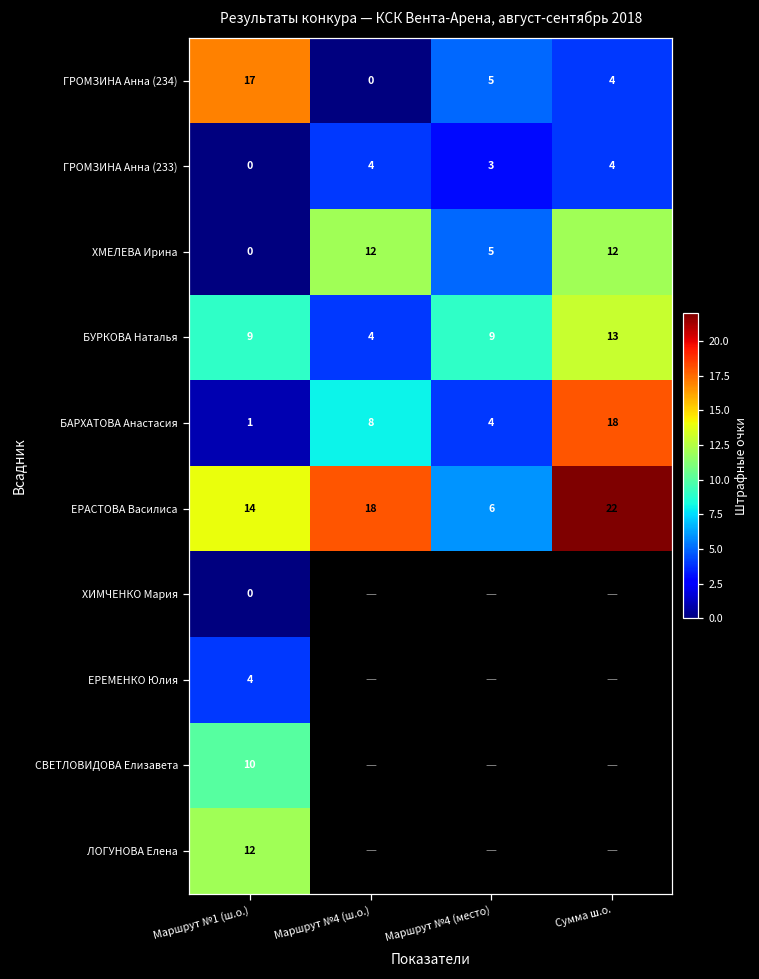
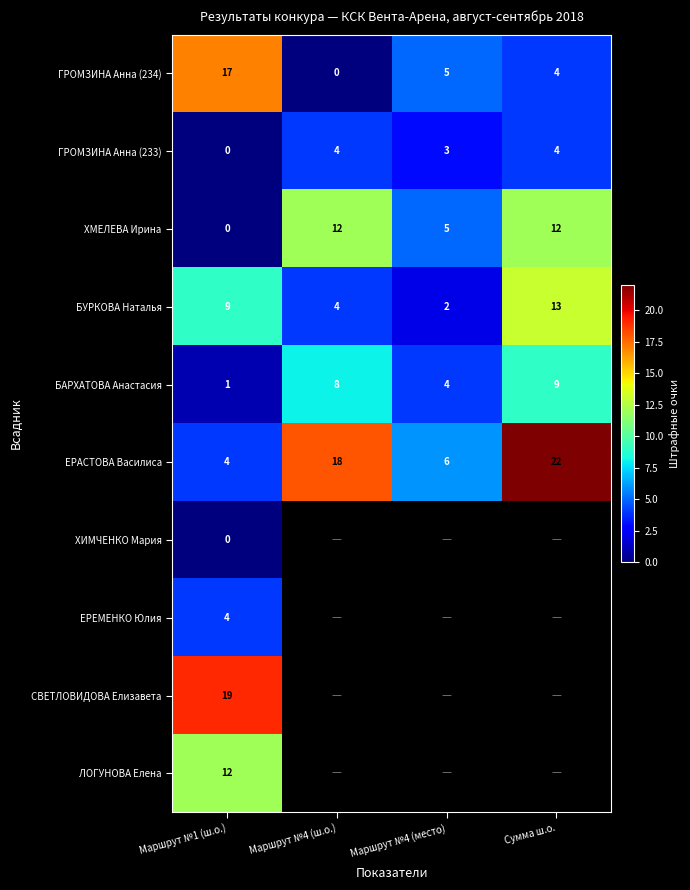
  {
    "ГРОМЗИНА Анна (234)": {
      "Маршрут №1 (ш.о.)": 17,
      "Маршрут №4 (ш.о.)": 0,
      "Маршрут №4 (место)": 5,
      "Сумма ш.о.": 4
    },
    "ГРОМЗИНА Анна (233)": {
      "Маршрут №1 (ш.о.)": 0,
      "Маршрут №4 (ш.о.)": 4,
      "Маршрут №4 (место)": 3,
      "Сумма ш.о.": 4
    },
    "ХМЕЛЕВА Ирина": {
      "Маршрут №1 (ш.о.)": 0,
      "Маршрут №4 (ш.о.)": 12,
      "Маршрут №4 (место)": 5,
      "Сумма ш.о.": 12
    },
    "БУРКОВА Наталья": {
      "Маршрут №1 (ш.о.)": 9,
      "Маршрут №4 (ш.о.)": 4,
-     "Маршрут №4 (место)": 9,
+     "Маршрут №4 (место)": 2,
      "Сумма ш.о.": 13
    },
    "БАРХАТОВА Анастасия": {
      "Маршрут №1 (ш.о.)": 1,
      "Маршрут №4 (ш.о.)": 8,
      "Маршрут №4 (место)": 4,
-     "Сумма ш.о.": 18
+     "Сумма ш.о.": 9
    },
    "ЕРАСТОВА Василиса": {
-     "Маршрут №1 (ш.о.)": 14,
+     "Маршрут №1 (ш.о.)": 4,
      "Маршрут №4 (ш.о.)": 18,
      "Маршрут №4 (место)": 6,
      "Сумма ш.о.": 22
    },
    "ХИМЧЕНКО Мария": {
      "Маршрут №1 (ш.о.)": 0
    },
    "ЕРЕМЕНКО Юлия": {
      "Маршрут №1 (ш.о.)": 4
    },
    "СВЕТЛОВИДОВА Елизавета": {
-     "Маршрут №1 (ш.о.)": 10
+     "Маршрут №1 (ш.о.)": 19
    },
    "ЛОГУНОВА Елена": {
      "Маршрут №1 (ш.о.)": 12
    }
  }
